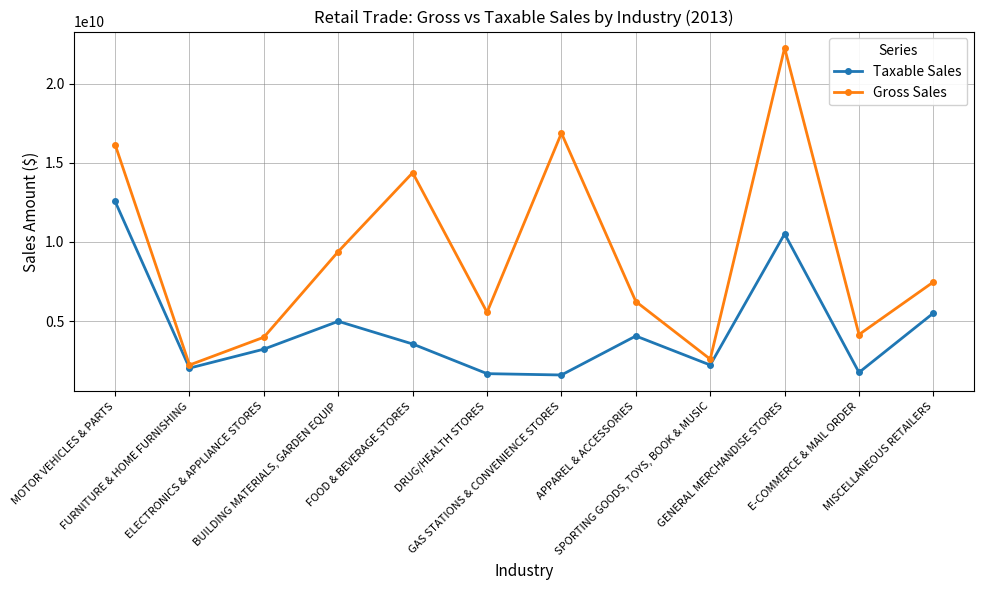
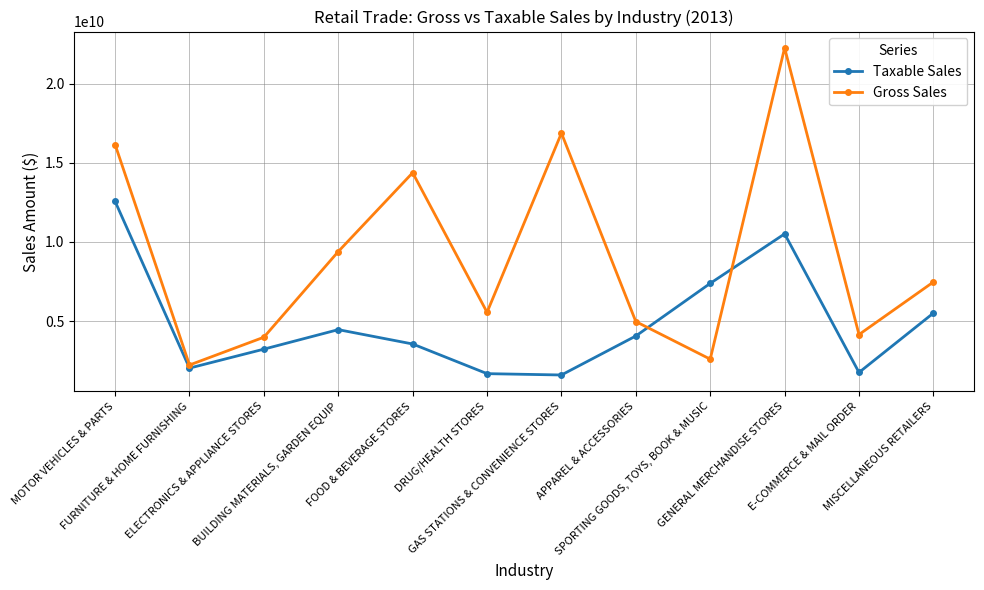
  {
    "Taxable Sales": {
      "MOTOR VEHICLES & PARTS": 12600000000,
      "FURNITURE & HOME FURNISHING": 2000000000,
      "ELECTRONICS & APPLIANCE STORES": 3200000000,
-     "BUILDING MATERIALS, GARDEN EQUIP": 5000000000,
+     "BUILDING MATERIALS, GARDEN EQUIP": 4500000000,
      "FOOD & BEVERAGE STORES": 3500000000,
      "DRUG/HEALTH STORES": 1700000000,
      "GAS STATIONS & CONVENIENCE STORES": 1600000000,
      "APPAREL & ACCESSORIES": 4100000000,
-     "SPORTING GOODS, TOYS, BOOK & MUSIC": 2200000000,
+     "SPORTING GOODS, TOYS, BOOK & MUSIC": 7400000000,
      "GENERAL MERCHANDISE STORES": 10500000000,
      "E-COMMERCE & MAIL ORDER": 1700000000,
      "MISCELLANEOUS RETAILERS": 5500000000
    },
    "Gross Sales": {
      "MOTOR VEHICLES & PARTS": 16200000000,
      "FURNITURE & HOME FURNISHING": 2200000000,
      "ELECTRONICS & APPLIANCE STORES": 4000000000,
      "BUILDING MATERIALS, GARDEN EQUIP": 9400000000,
      "FOOD & BEVERAGE STORES": 14400000000,
      "DRUG/HEALTH STORES": 5600000000,
      "GAS STATIONS & CONVENIENCE STORES": 16900000000,
-     "APPAREL & ACCESSORIES": 6200000000,
+     "APPAREL & ACCESSORIES": 5000000000,
      "SPORTING GOODS, TOYS, BOOK & MUSIC": 2600000000,
      "GENERAL MERCHANDISE STORES": 22300000000,
      "E-COMMERCE & MAIL ORDER": 4100000000,
      "MISCELLANEOUS RETAILERS": 7500000000
    }
  }
